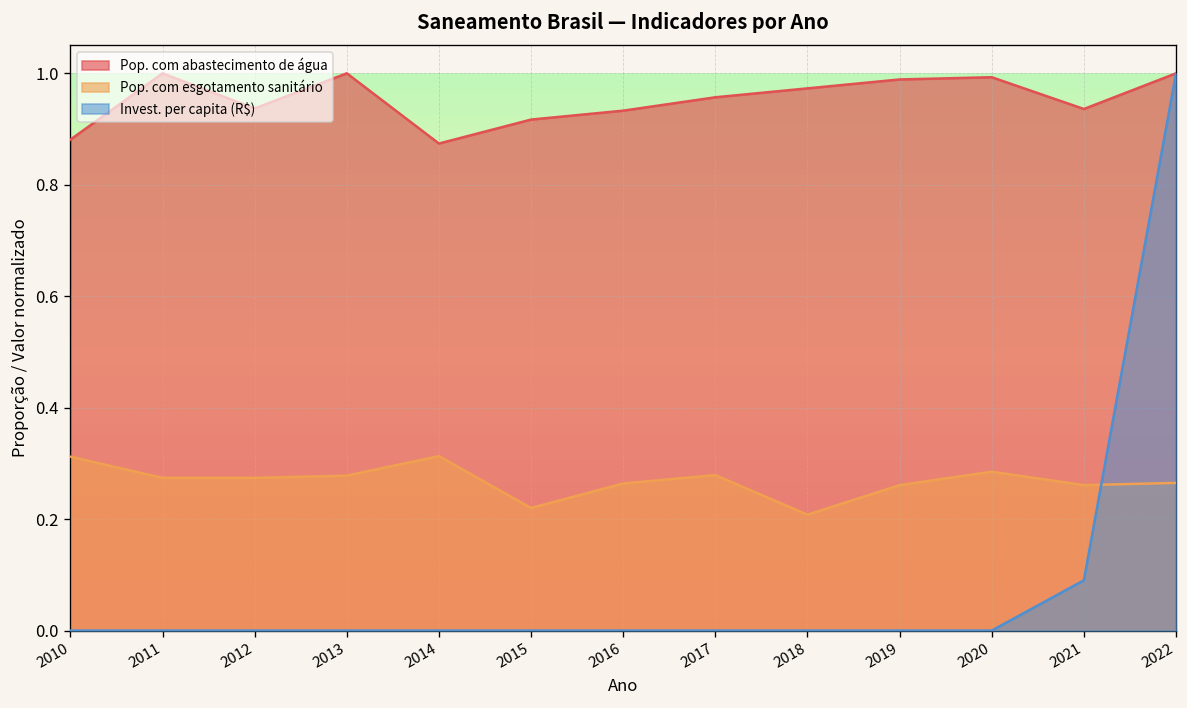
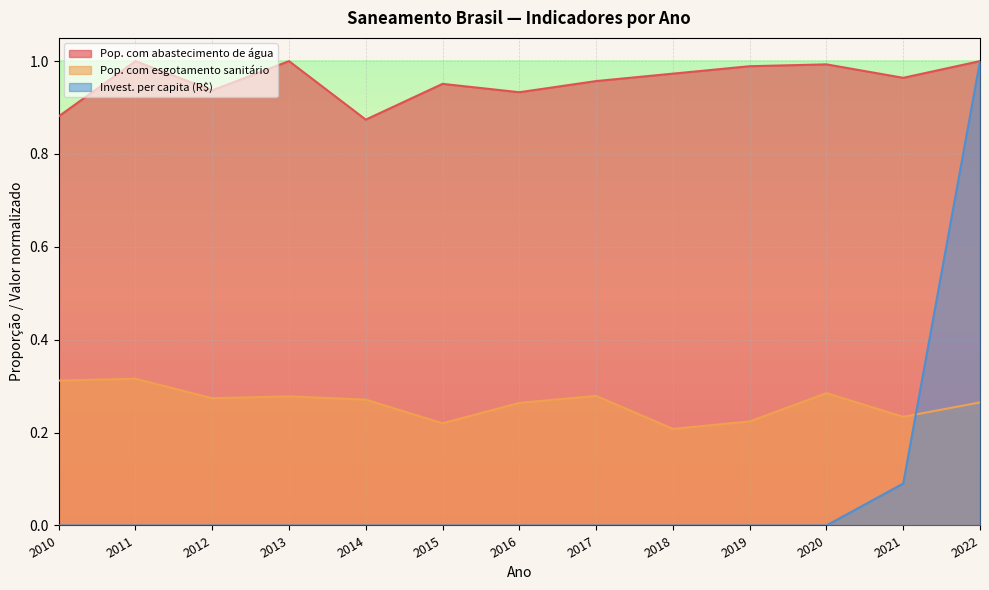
  {
    "Pop. com abastecimento de água": {
      "2010": 0.88,
      "2013": 1.00,
      "2014": 0.87,
-     "2015": 0.92,
+     "2015": 0.95,
      "2016": 0.93,
      "2017": 0.96,
      "2018": 0.97,
      "2019": 0.99,
      "2020": 0.99,
-     "2021": 0.94
+     "2021": 0.96
    },
    "Pop. com esgotamento sanitário": {
      "2010": 0.31,
-     "2011": 0.27,
+     "2011": 0.32,
      "2012": 0.27,
      "2013": 0.28,
-     "2014": 0.31,
+     "2014": 0.27,
      "2015": 0.22,
      "2016": 0.26,
      "2017": 0.28,
      "2018": 0.21,
-     "2019": 0.26,
+     "2019": 0.22,
      "2020": 0.29,
-     "2021": 0.26,
+     "2021": 0.23,
      "2022": 0.27
    },
    "Invest. per capita (R$)": {
      "2010": 0.00,
      "2011": 0.00,
      "2012": 0.00,
      "2013": 0.00,
      "2014": 0.00,
      "2015": 0.00,
      "2016": 0.00,
      "2017": 0.00,
      "2018": 0.00,
      "2019": 0.00,
      "2020": 0.00,
      "2021": 0.09
    }
  }
